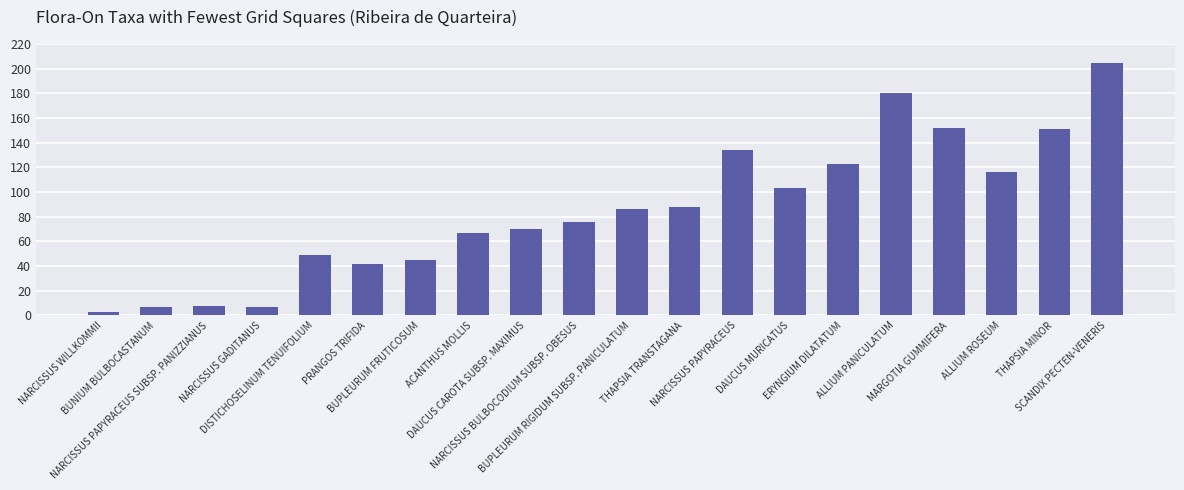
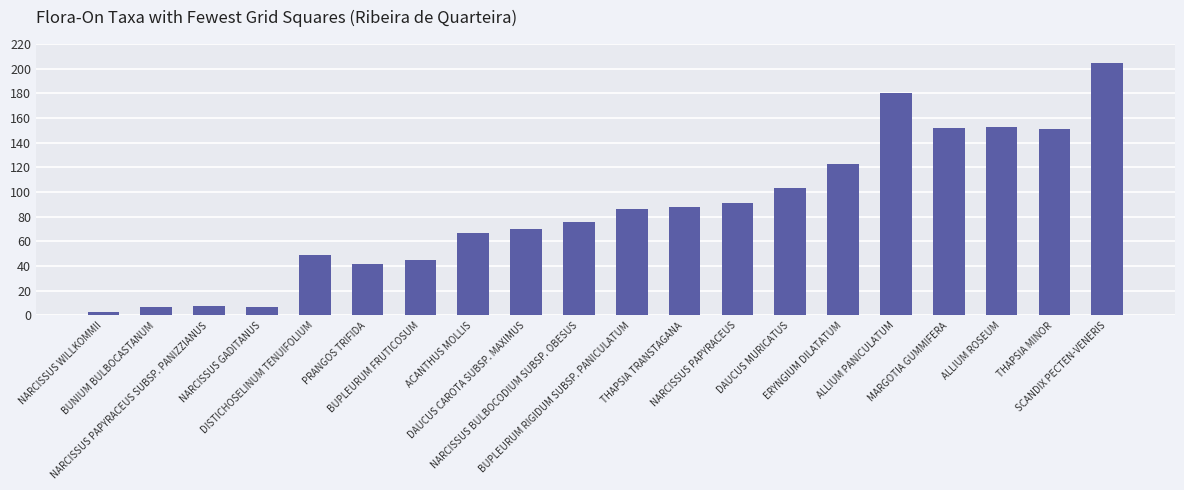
  {
    "NARCISSUS WILLKOMMII": 3,
    "BUNIUM BULBOCASTANUM": 7,
    "NARCISSUS PAPYRACEUS SUBSP. PANIZZIANUS": 8,
    "NARCISSUS GADITANUS": 7,
    "DISTICHOSELINUM TENUIFOLIUM": 49,
    "PRANGOS TRIFIDA": 42,
    "BUPLEURUM FRUTICOSUM": 45,
    "ACANTHUS MOLLIS": 67,
    "DAUCUS CAROTA SUBSP. MAXIMUS": 70,
    "NARCISSUS BULBOCODIUM SUBSP. OBESUS": 76,
    "BUPLEURUM RIGIDUM SUBSP. PANICULATUM": 86,
    "THAPSIA TRANSTAGANA": 88,
-   "NARCISSUS PAPYRACEUS": 134,
+   "NARCISSUS PAPYRACEUS": 91,
    "DAUCUS MURICATUS": 103,
    "ERYNGIUM DILATATUM": 123,
    "ALLIUM PANICULATUM": 180,
    "MARGOTIA GUMMIFERA": 152,
-   "ALLIUM ROSEUM": 116,
+   "ALLIUM ROSEUM": 153,
    "THAPSIA MINOR": 151,
    "SCANDIX PECTEN-VENERIS": 205
  }
